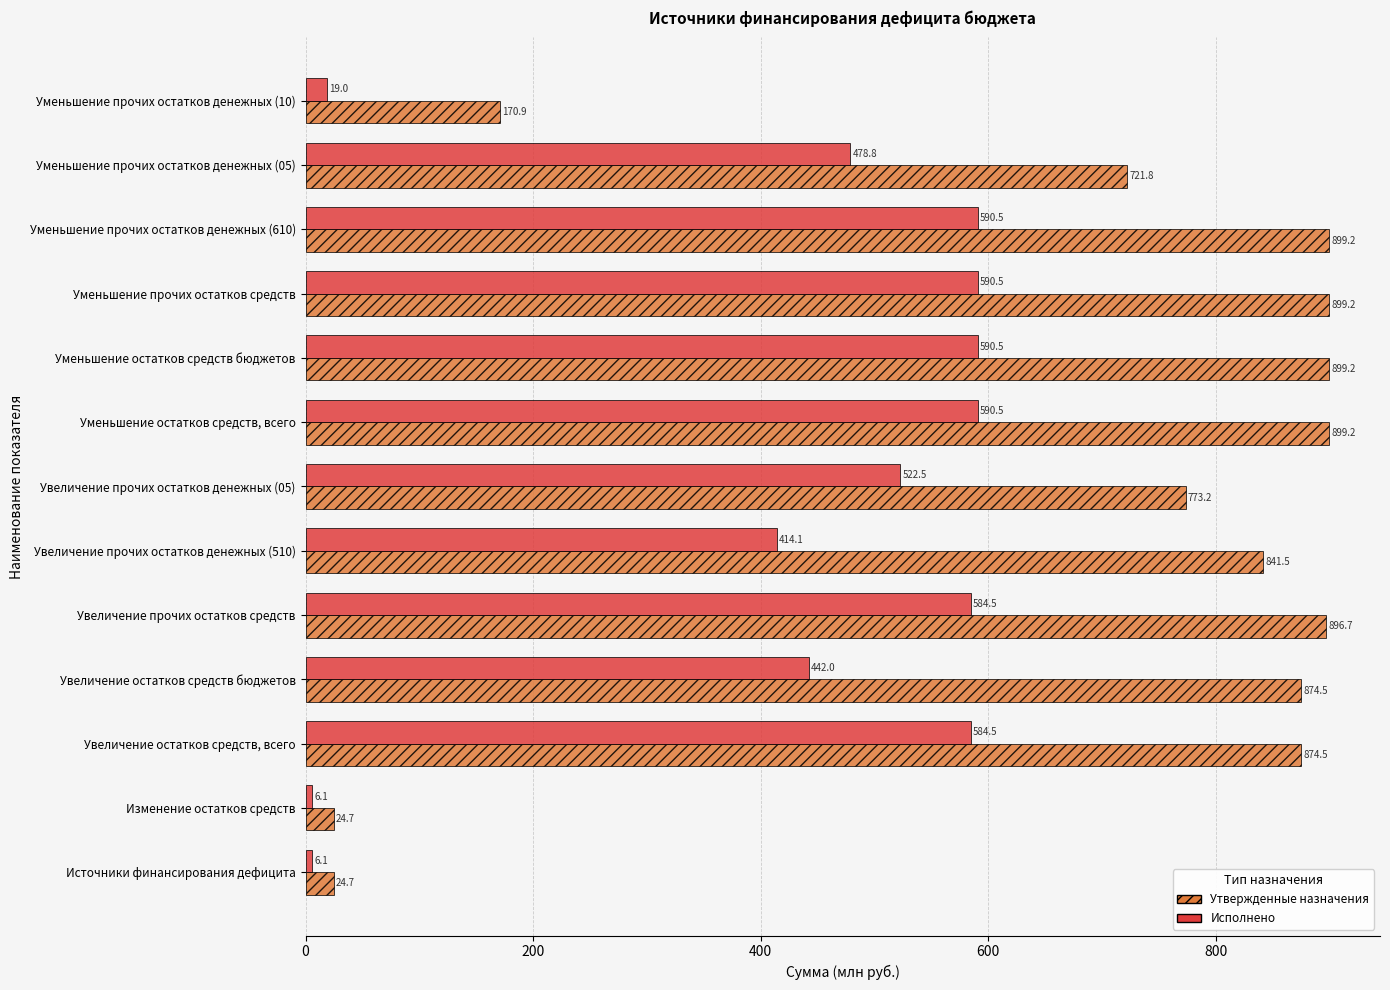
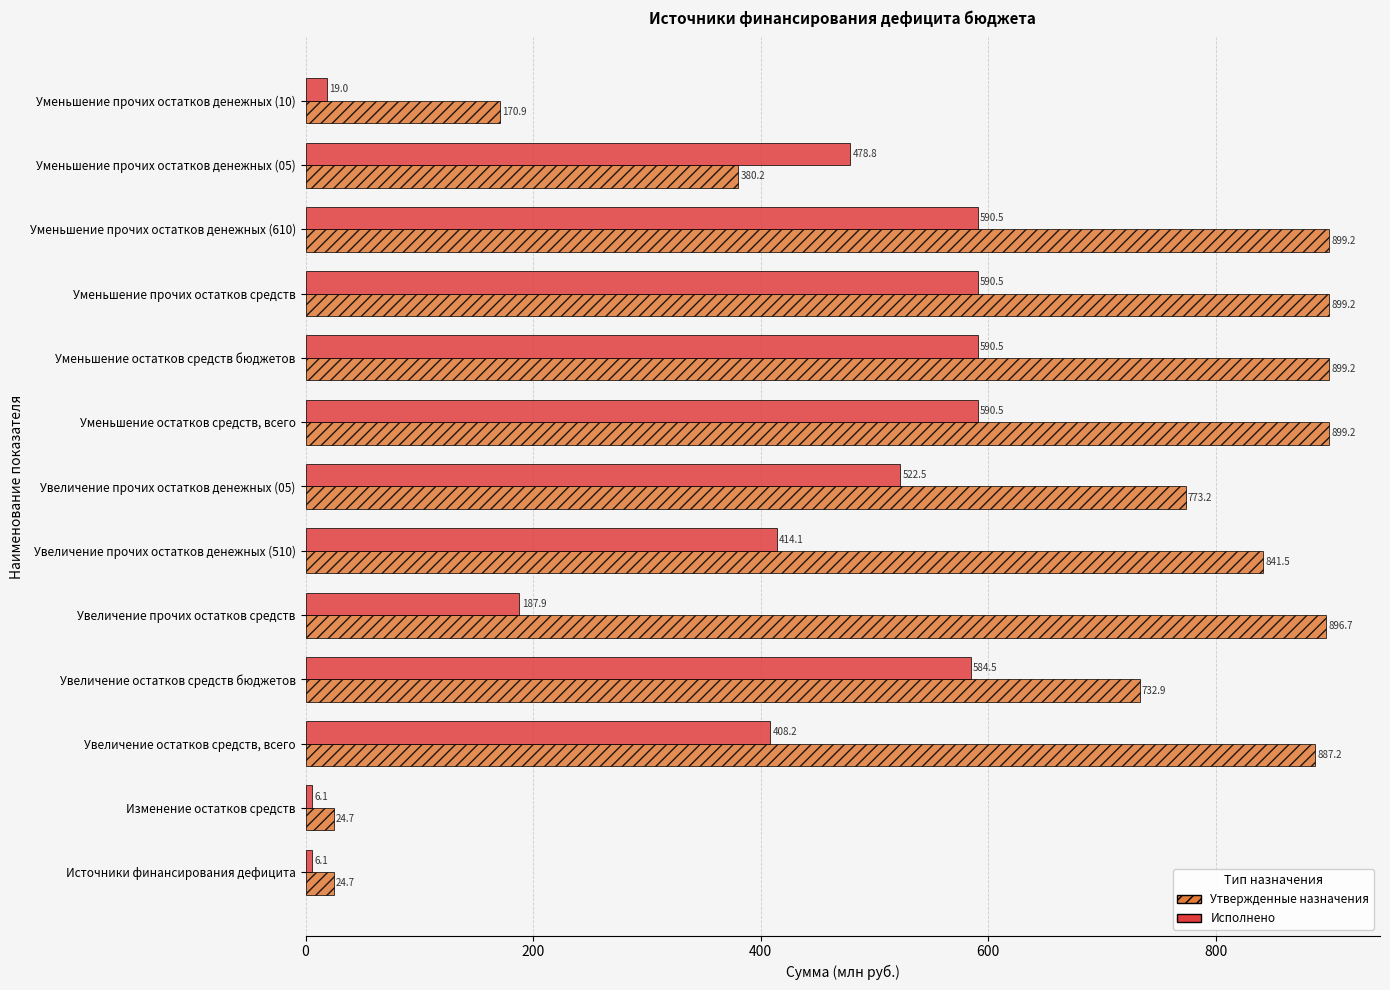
  {
    "Утвержденные назначения": {
      "Уменьшение прочих остатков денежных (10)": 170.9,
-     "Уменьшение прочих остатков денежных (05)": 721.8,
+     "Уменьшение прочих остатков денежных (05)": 380.2,
      "Уменьшение прочих остатков денежных (610)": 899.2,
      "Уменьшение прочих остатков средств": 899.2,
      "Уменьшение остатков средств бюджетов": 899.2,
      "Уменьшение остатков средств, всего": 899.2,
      "Увеличение прочих остатков денежных (05)": 773.2,
      "Увеличение прочих остатков денежных (510)": 841.5,
      "Увеличение прочих остатков средств": 896.7,
-     "Увеличение остатков средств бюджетов": 874.5,
-     "Увеличение остатков средств, всего": 874.5,
+     "Увеличение остатков средств бюджетов": 732.9,
+     "Увеличение остатков средств, всего": 887.2,
      "Изменение остатков средств": 24.7,
      "Источники финансирования дефицита": 24.7
    },
    "Исполнено": {
      "Уменьшение прочих остатков денежных (10)": 19.0,
      "Уменьшение прочих остатков денежных (05)": 478.8,
      "Уменьшение прочих остатков денежных (610)": 590.5,
      "Уменьшение прочих остатков средств": 590.5,
      "Уменьшение остатков средств бюджетов": 590.5,
      "Уменьшение остатков средств, всего": 590.5,
      "Увеличение прочих остатков денежных (05)": 522.5,
      "Увеличение прочих остатков денежных (510)": 414.1,
-     "Увеличение прочих остатков средств": 584.5,
-     "Увеличение остатков средств бюджетов": 442.0,
-     "Увеличение остатков средств, всего": 584.5,
+     "Увеличение прочих остатков средств": 187.9,
+     "Увеличение остатков средств бюджетов": 584.5,
+     "Увеличение остатков средств, всего": 408.2,
      "Изменение остатков средств": 6.1,
      "Источники финансирования дефицита": 6.1
    }
  }
